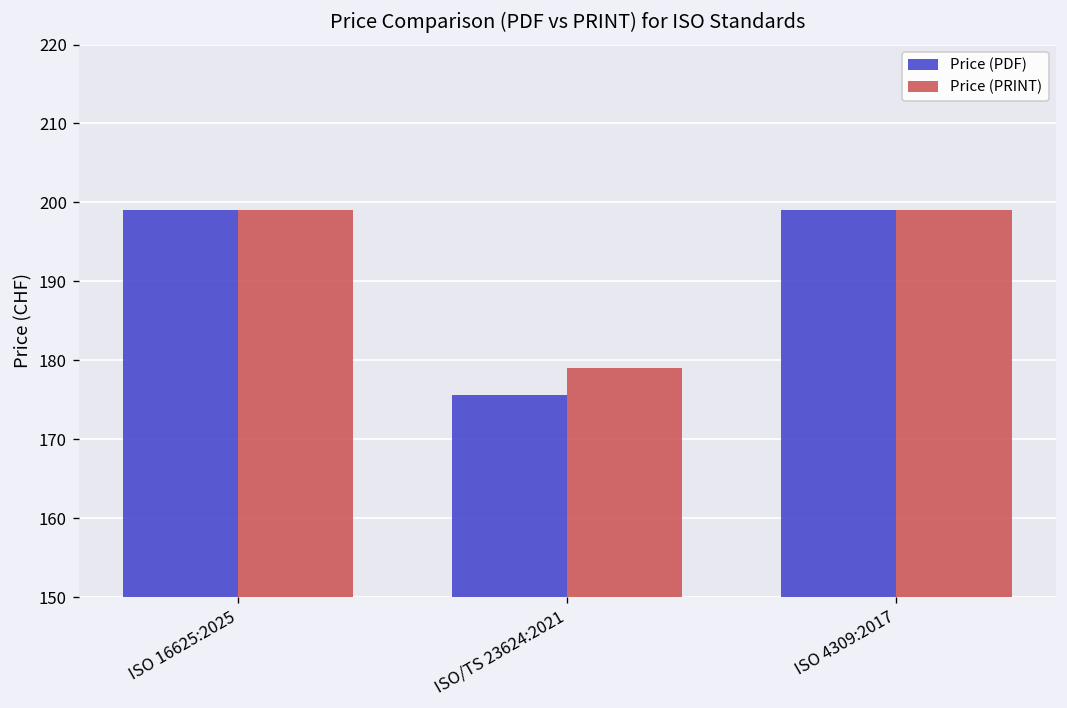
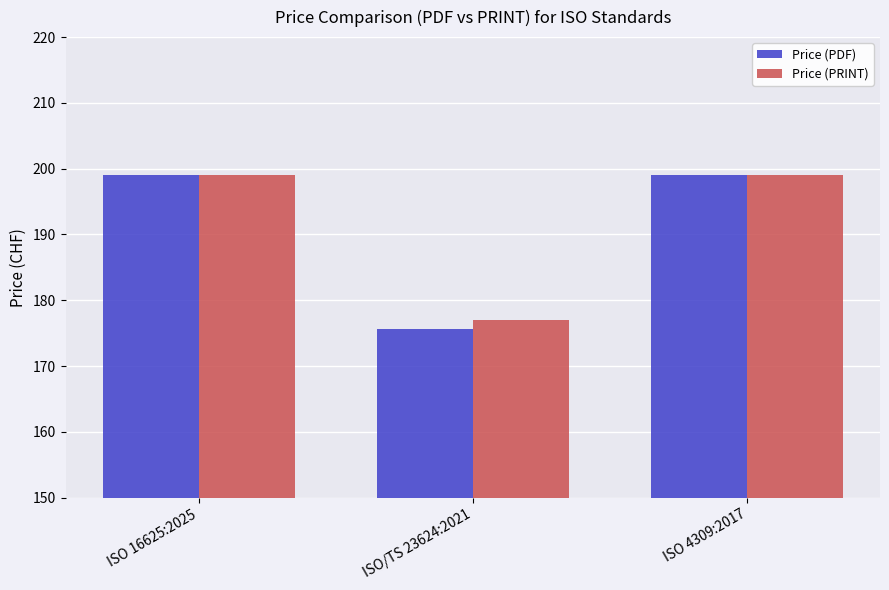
  {
    "Price (PDF)": {
      "ISO 16625:2025": 199,
      "ISO/TS 23624:2021": 176,
      "ISO 4309:2017": 199
    },
    "Price (PRINT)": {
      "ISO 16625:2025": 199,
-     "ISO/TS 23624:2021": 179,
+     "ISO/TS 23624:2021": 177,
      "ISO 4309:2017": 199
    }
  }
